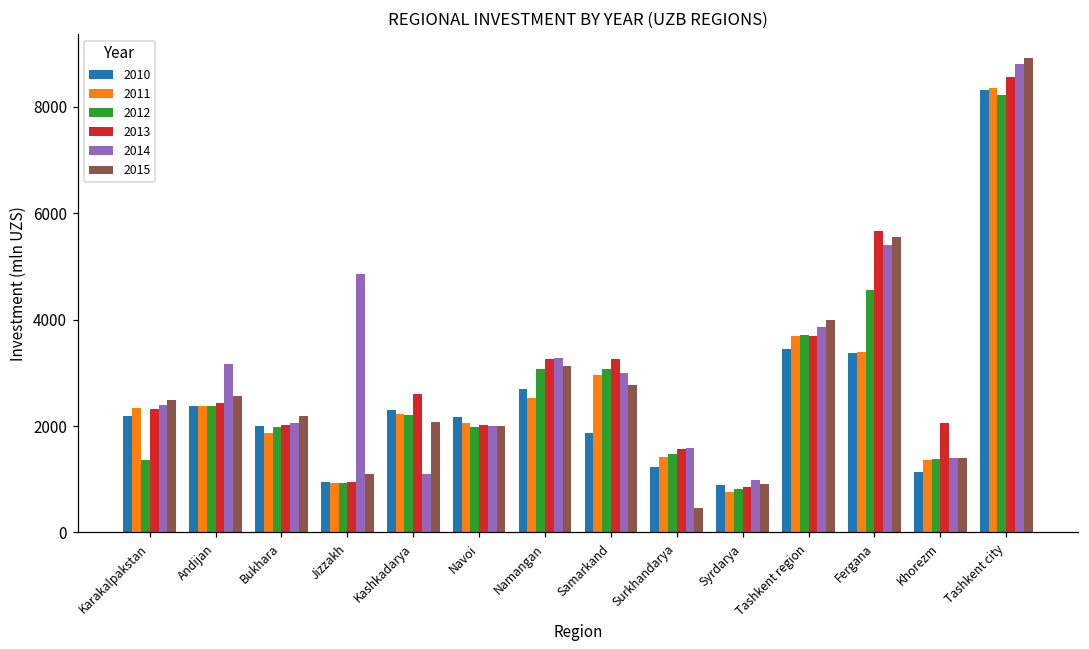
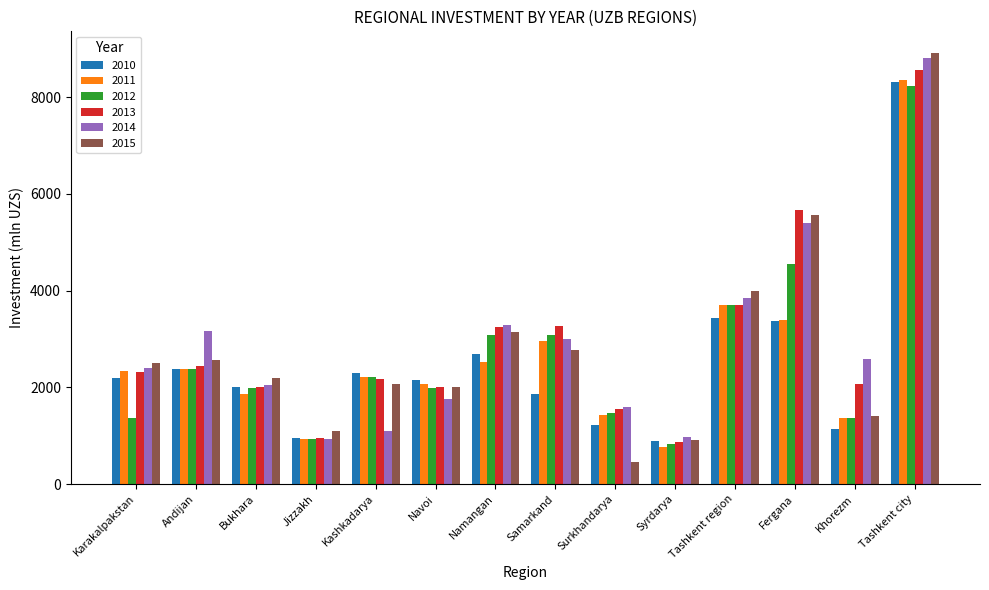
  {
    "2010": {
      "Karakalpakstan": 2200,
      "Andijan": 2400,
      "Bukhara": 2000,
      "Jizzakh": 900,
      "Kashkadarya": 2300,
      "Navoi": 2200,
      "Namangan": 2700,
      "Samarkand": 1900,
      "Surkhandarya": 1200,
      "Syrdarya": 900,
      "Tashkent region": 3400,
      "Fergana": 3400,
      "Khorezm": 1100,
      "Tashkent city": 8300
    },
    "2011": {
      "Karakalpakstan": 2300,
      "Andijan": 2400,
      "Bukhara": 1900,
      "Jizzakh": 900,
      "Kashkadarya": 2200,
      "Navoi": 2100,
      "Namangan": 2500,
      "Samarkand": 3000,
      "Surkhandarya": 1400,
      "Syrdarya": 800,
      "Tashkent region": 3700,
      "Fergana": 3400,
      "Khorezm": 1400,
      "Tashkent city": 8400
    },
    "2012": {
      "Karakalpakstan": 1400,
      "Andijan": 2400,
      "Bukhara": 2000,
      "Jizzakh": 900,
      "Kashkadarya": 2200,
      "Navoi": 2000,
      "Namangan": 3100,
      "Samarkand": 3100,
      "Surkhandarya": 1500,
      "Syrdarya": 800,
      "Tashkent region": 3700,
      "Fergana": 4600,
      "Khorezm": 1400,
      "Tashkent city": 8200
    },
    "2013": {
      "Karakalpakstan": 2300,
      "Andijan": 2400,
      "Bukhara": 2000,
      "Jizzakh": 1000,
-     "Kashkadarya": 2600,
+     "Kashkadarya": 2200,
      "Navoi": 2000,
      "Namangan": 3300,
      "Samarkand": 3300,
      "Surkhandarya": 1600,
      "Syrdarya": 900,
      "Tashkent region": 3700,
      "Fergana": 5700,
      "Khorezm": 2100,
      "Tashkent city": 8600
    },
    "2014": {
      "Karakalpakstan": 2400,
      "Andijan": 3200,
      "Bukhara": 2100,
-     "Jizzakh": 4900,
+     "Jizzakh": 900,
      "Kashkadarya": 1100,
-     "Navoi": 2000,
+     "Navoi": 1800,
      "Namangan": 3300,
      "Samarkand": 3000,
      "Surkhandarya": 1600,
      "Syrdarya": 1000,
      "Tashkent region": 3900,
      "Fergana": 5400,
-     "Khorezm": 1400,
+     "Khorezm": 2600,
      "Tashkent city": 8800
    },
    "2015": {
      "Karakalpakstan": 2500,
      "Andijan": 2600,
      "Bukhara": 2200,
      "Jizzakh": 1100,
      "Kashkadarya": 2100,
      "Navoi": 2000,
      "Namangan": 3100,
      "Samarkand": 2800,
      "Surkhandarya": 500,
      "Syrdarya": 900,
      "Tashkent region": 4000,
      "Fergana": 5600,
      "Khorezm": 1400,
      "Tashkent city": 8900
    }
  }
